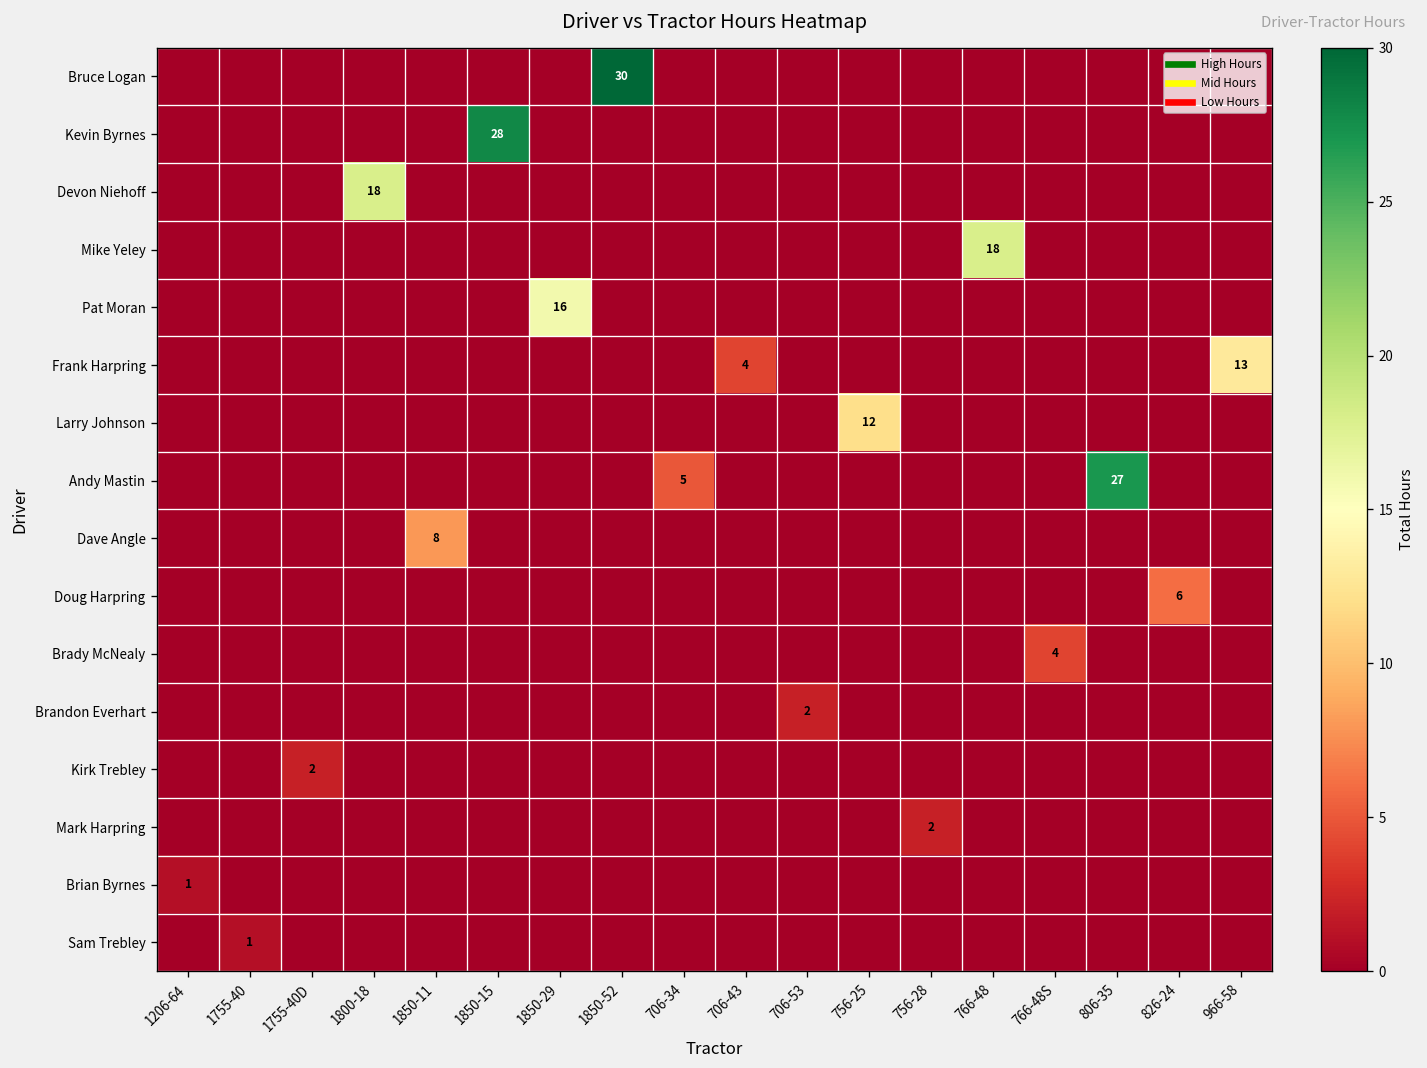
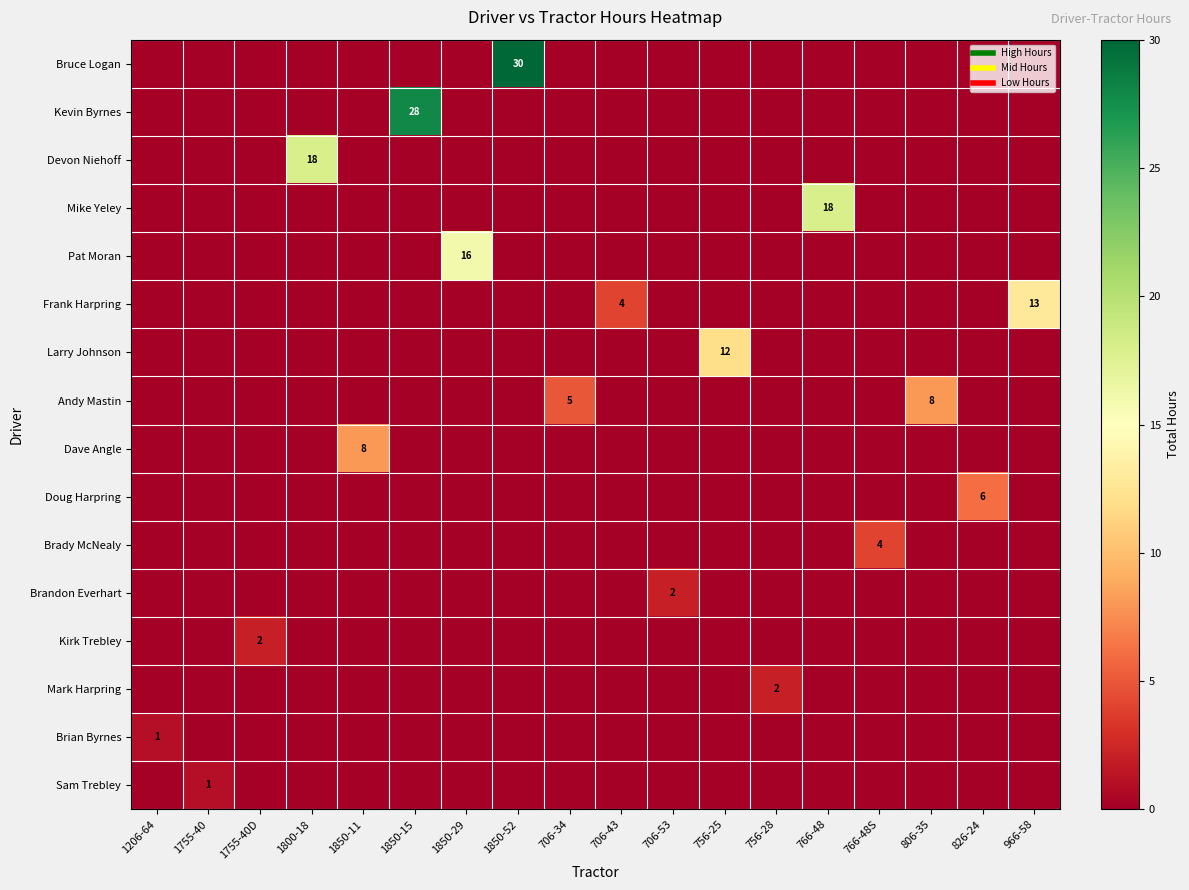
  {
    "Bruce Logan": {
      "1850-52": 30
    },
    "Kevin Byrnes": {
      "1850-15": 28
    },
    "Devon Niehoff": {
      "1800-18": 18
    },
    "Mike Yeley": {
      "766-48": 18
    },
    "Pat Moran": {
      "1850-29": 16
    },
    "Frank Harpring": {
      "706-43": 4,
      "966-58": 13
    },
    "Larry Johnson": {
      "756-25": 12
    },
    "Andy Mastin": {
      "706-34": 5,
-     "806-35": 27
+     "806-35": 8
    },
    "Dave Angle": {
      "1850-11": 8
    },
    "Doug Harpring": {
      "826-24": 6
    },
    "Brady McNealy": {
      "766-48S": 4
    },
    "Brandon Everhart": {
      "706-53": 2
    },
    "Kirk Trebley": {
      "1755-40D": 2
    },
    "Mark Harpring": {
      "756-28": 2
    },
    "Brian Byrnes": {
      "1206-64": 1
    },
    "Sam Trebley": {
      "1755-40": 1
    }
  }
